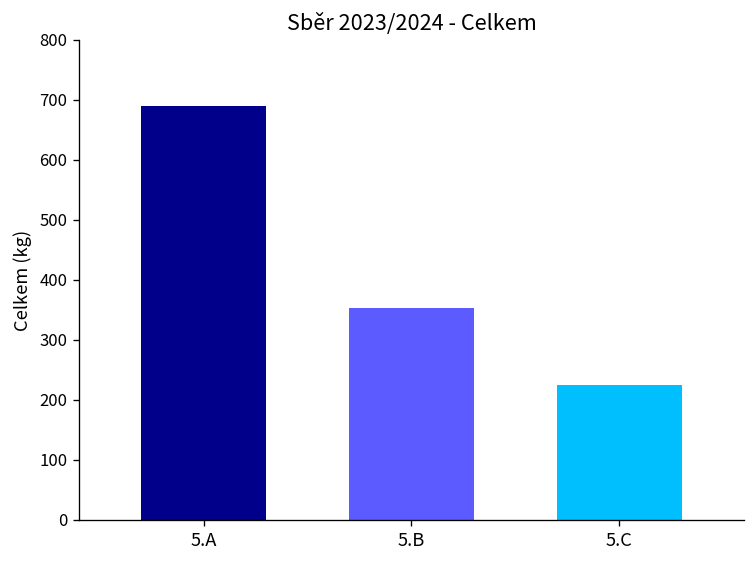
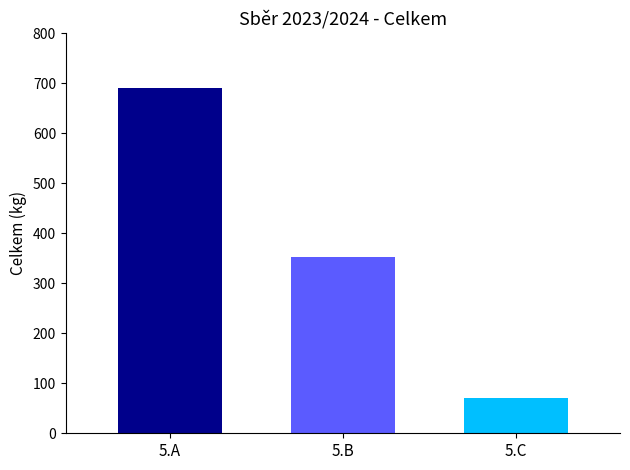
  {
    "5.A": 690,
    "5.B": 350,
-   "5.C": 220
+   "5.C": 70
  }
